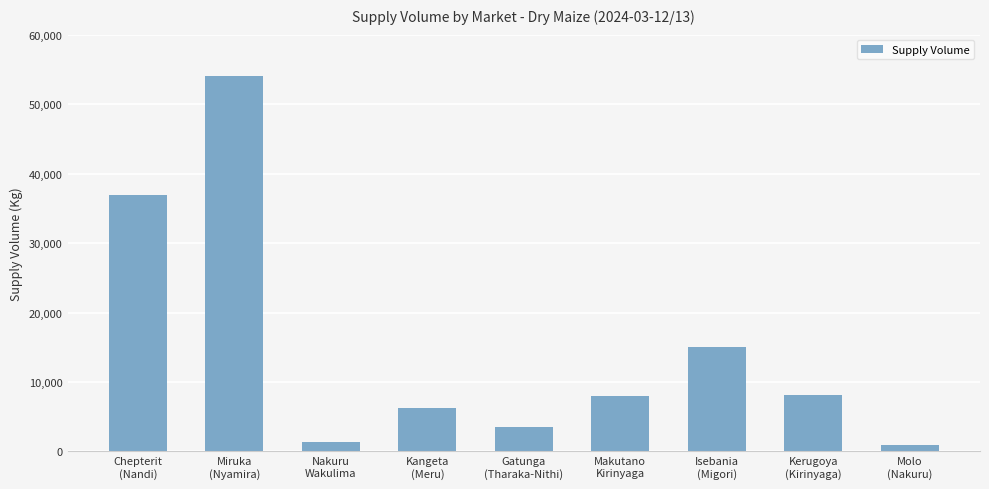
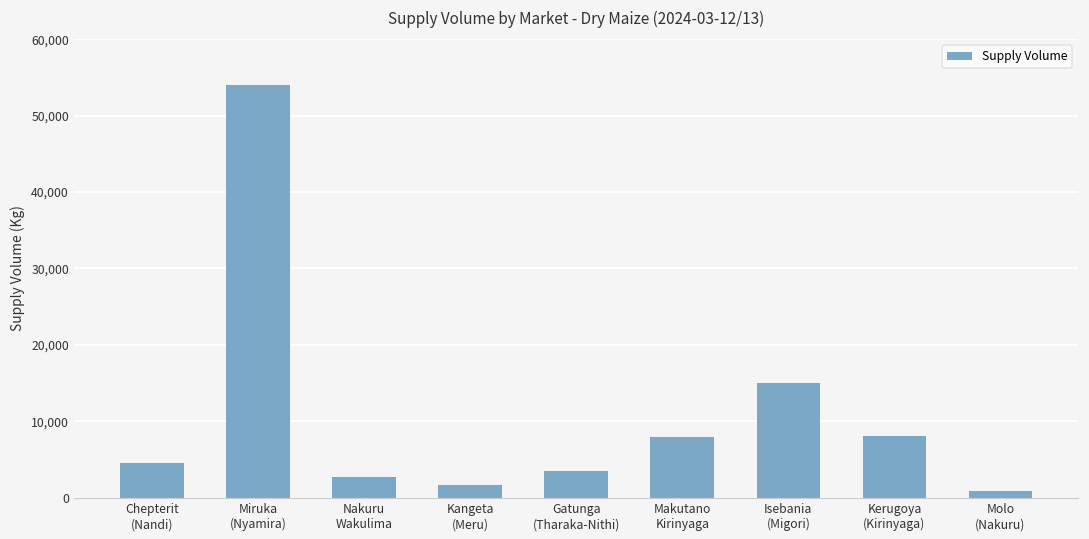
  {
-   "Chepterit (Nandi)": "37,000",
+   "Chepterit (Nandi)": "5,000",
    "Miruka (Nyamira)": "54,000",
-   "Nakuru Wakulima": "1,000",
-   "Kangeta (Meru)": "6,000",
+   "Nakuru Wakulima": "3,000",
+   "Kangeta (Meru)": "2,000",
    "Gatunga (Tharaka-Nithi)": "4,000",
    "Makutano Kirinyaga": "8,000",
    "Isebania (Migori)": "15,000",
    "Kerugoya (Kirinyaga)": "8,000",
    "Molo (Nakuru)": "1,000"
  }
